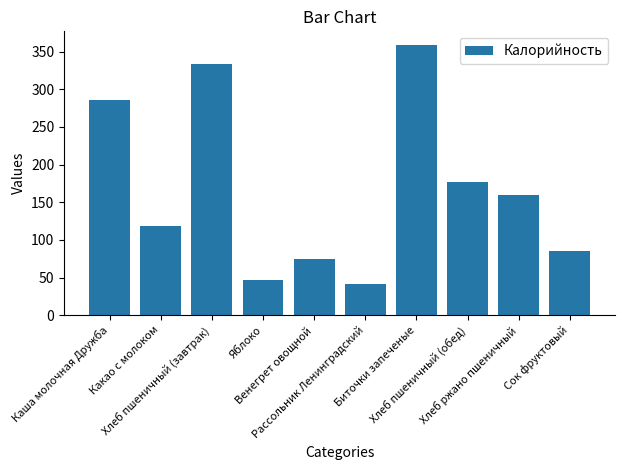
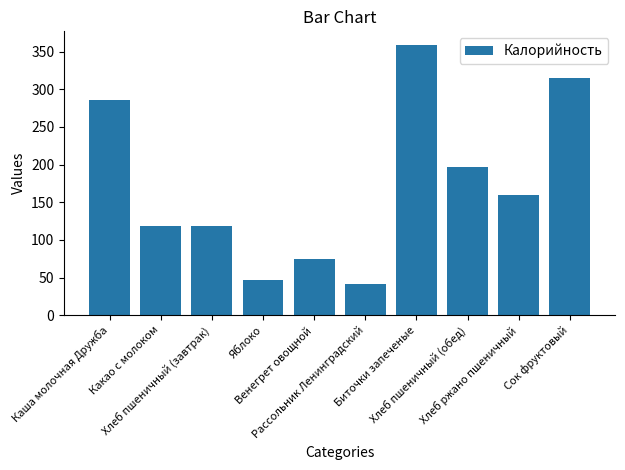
  {
    "Каша молочная Дружба": 290,
    "Какао с молоком": 120,
-   "Хлеб пшеничный (завтрак)": 330,
+   "Хлеб пшеничный (завтрак)": 120,
    "Яблоко": 50,
    "Венегрет овощной": 80,
    "Рассольник Ленинградский": 40,
    "Биточки запеченые": 360,
-   "Хлеб пшеничный (обед)": 180,
+   "Хлеб пшеничный (обед)": 200,
    "Хлеб ржано пшеничный": 160,
-   "Сок фруктовый": 90
+   "Сок фруктовый": 320
  }
